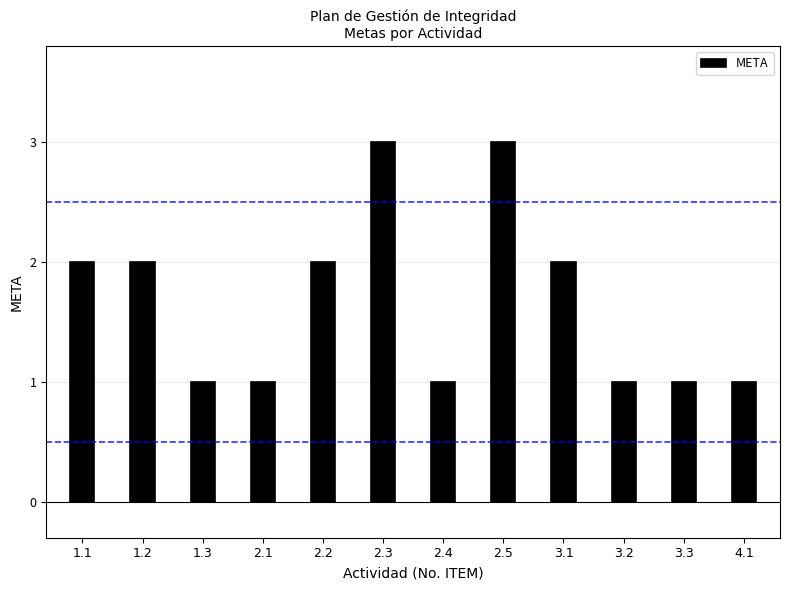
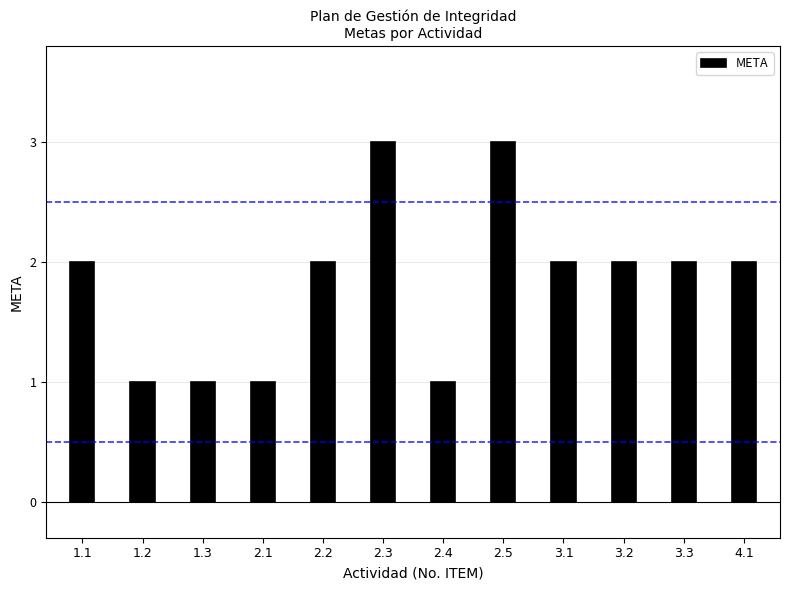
  {
    "1.1": 2,
-   "1.2": 2,
+   "1.2": 1,
    "1.3": 1,
    "2.1": 1,
    "2.2": 2,
    "2.3": 3,
    "2.4": 1,
    "2.5": 3,
    "3.1": 2,
-   "3.2": 1,
-   "3.3": 1,
-   "4.1": 1
+   "3.2": 2,
+   "3.3": 2,
+   "4.1": 2
  }
